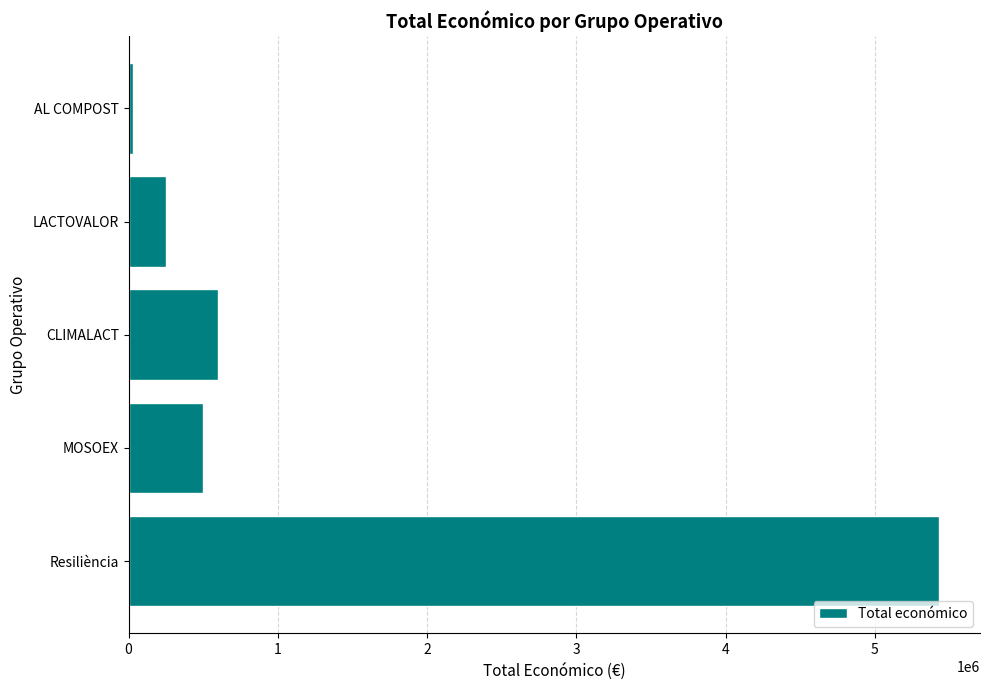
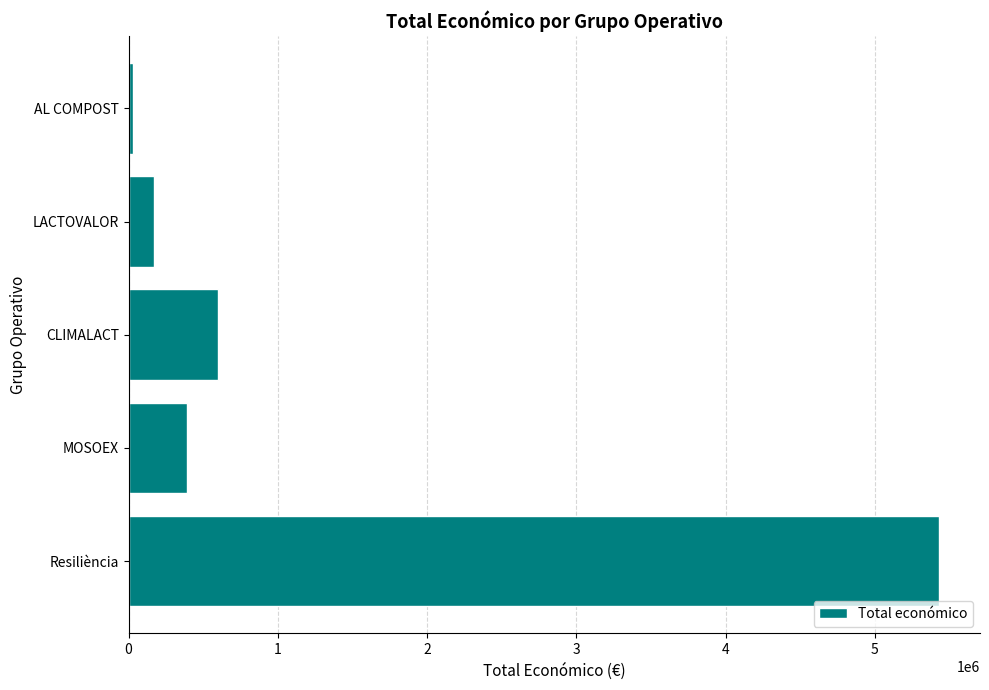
  {
    "AL COMPOST": 30000,
-   "LACTOVALOR": 250000,
+   "LACTOVALOR": 170000,
    "CLIMALACT": 600000,
-   "MOSOEX": 500000,
+   "MOSOEX": 390000,
    "Resiliència": 5430000
  }
